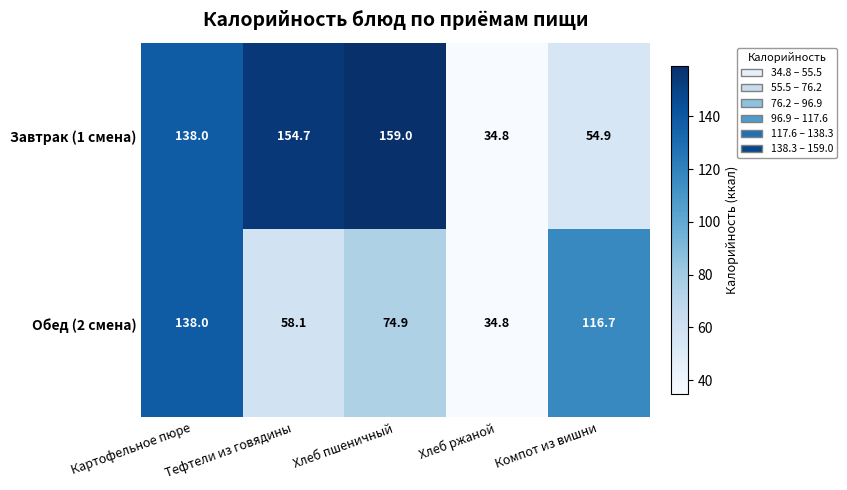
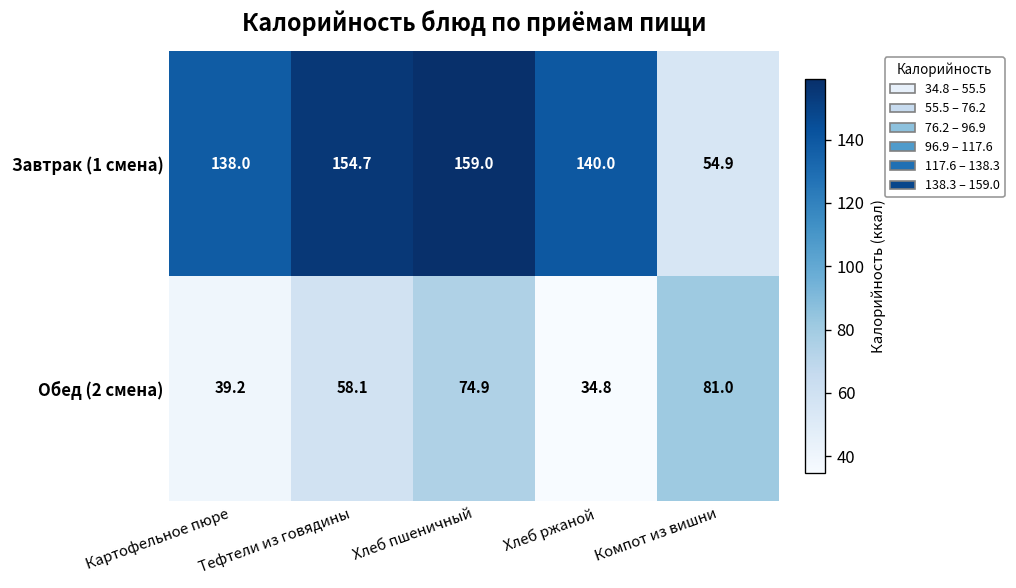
  {
    "Завтрак (1 смена)": {
      "Картофельное пюре": 138.0,
      "Тефтели из говядины": 154.7,
      "Хлеб пшеничный": 159.0,
-     "Хлеб ржаной": 34.8,
+     "Хлеб ржаной": 140.0,
      "Компот из вишни": 54.9
    },
    "Обед (2 смена)": {
-     "Картофельное пюре": 138.0,
+     "Картофельное пюре": 39.2,
      "Тефтели из говядины": 58.1,
      "Хлеб пшеничный": 74.9,
      "Хлеб ржаной": 34.8,
-     "Компот из вишни": 116.7
+     "Компот из вишни": 81.0
    }
  }
